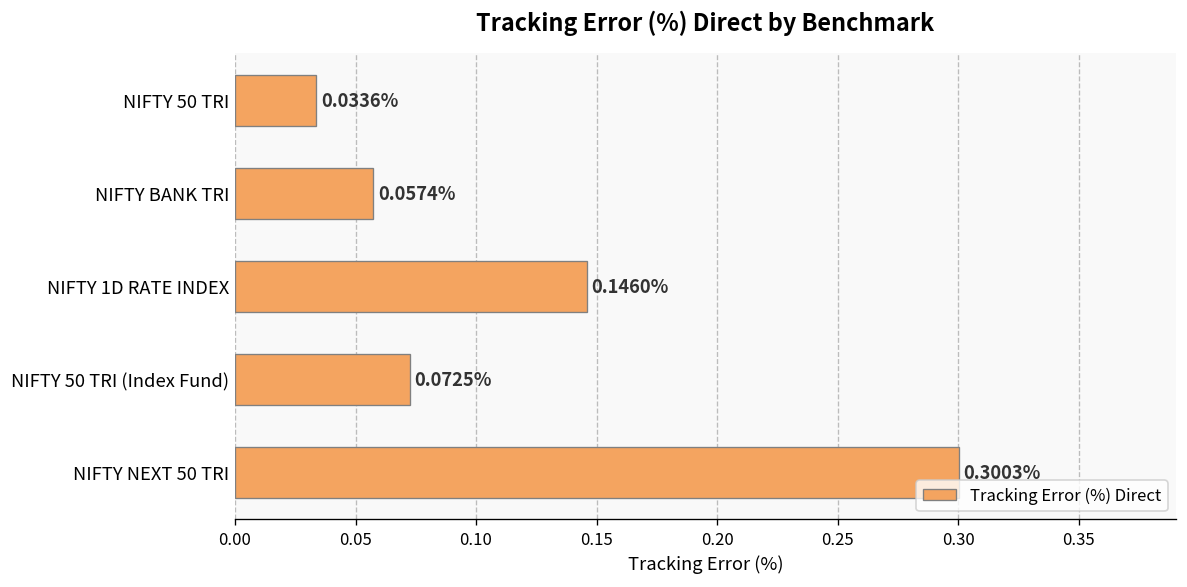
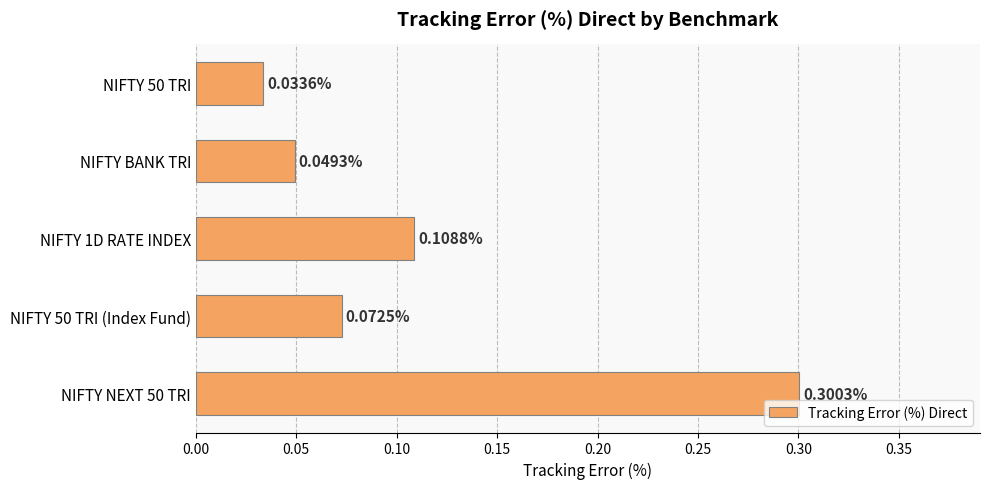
  {
    "NIFTY 50 TRI": "0.0336%",
-   "NIFTY BANK TRI": "0.0574%",
-   "NIFTY 1D RATE INDEX": "0.1460%",
+   "NIFTY BANK TRI": "0.0493%",
+   "NIFTY 1D RATE INDEX": "0.1088%",
    "NIFTY 50 TRI (Index Fund)": "0.0725%"
  }
